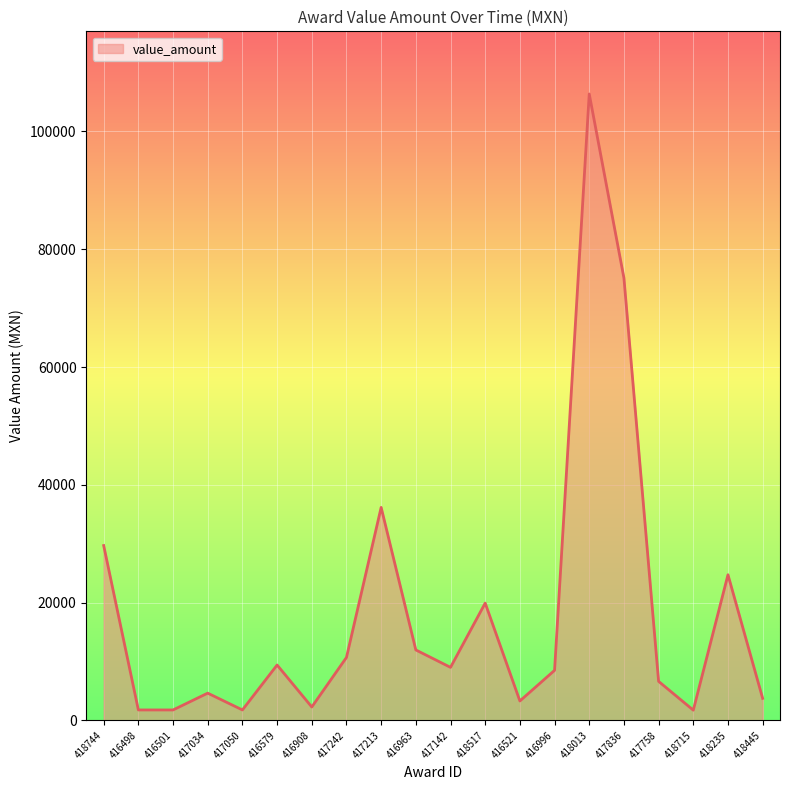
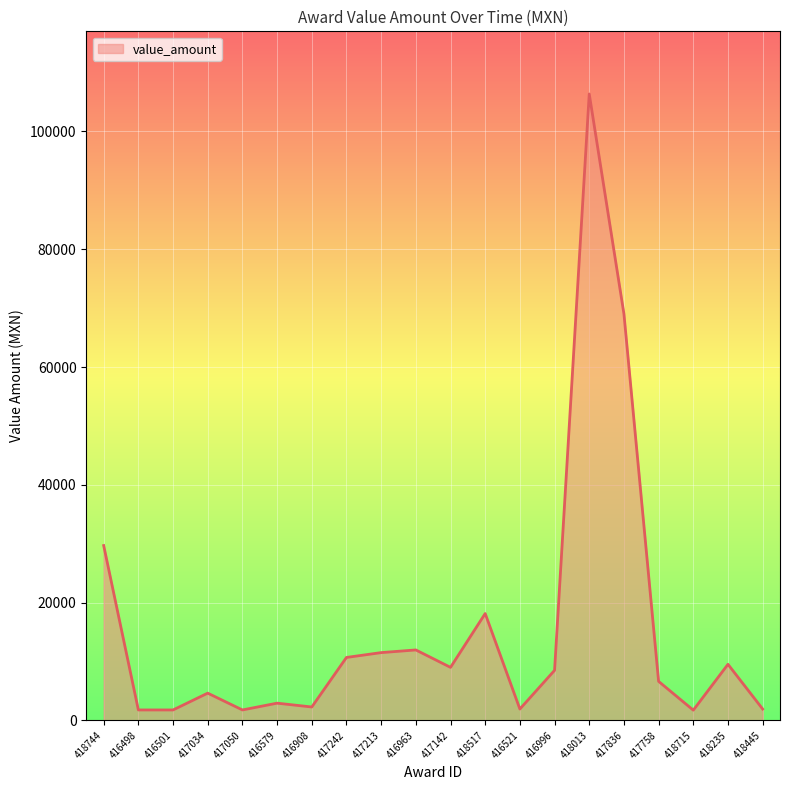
  {
    "418744": 30000,
    "416498": 2000,
    "416501": 2000,
    "417034": 5000,
    "417050": 2000,
-   "416579": 9000,
+   "416579": 3000,
    "416908": 2000,
    "417242": 11000,
-   "417213": 36000,
+   "417213": 11000,
    "416963": 12000,
    "417142": 9000,
-   "418517": 20000,
-   "416521": 3000,
+   "418517": 18000,
+   "416521": 2000,
    "416996": 8000,
    "418013": 106000,
-   "417836": 75000,
+   "417836": 69000,
    "417758": 7000,
    "418715": 2000,
-   "418235": 25000,
-   "418445": 4000
+   "418235": 10000,
+   "418445": 2000
  }
